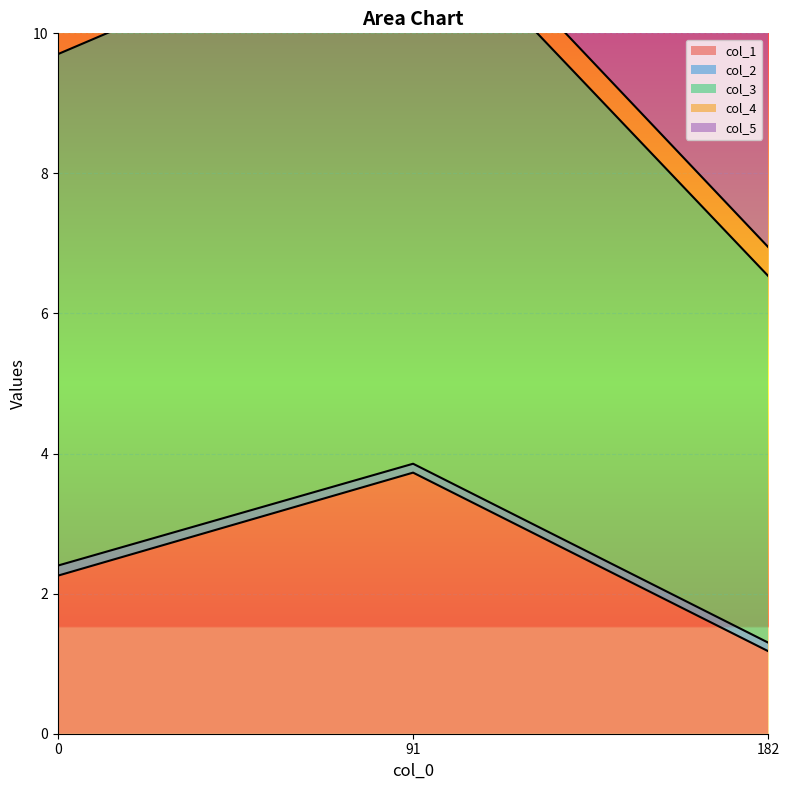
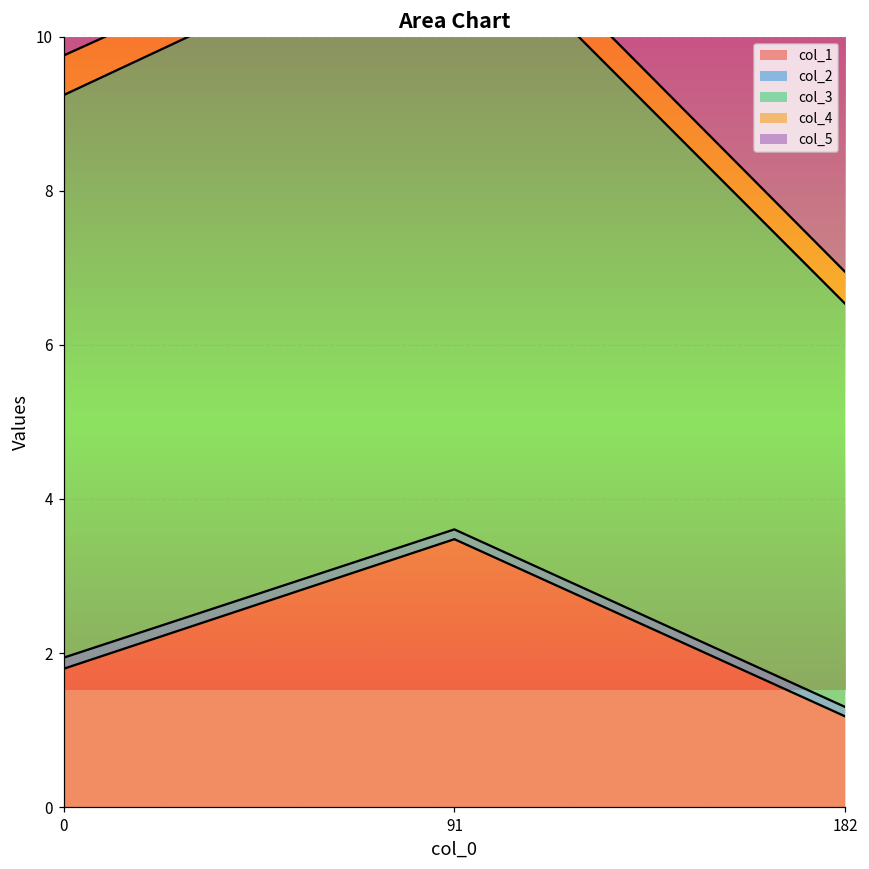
  {
    "col_1": {
-     "0": 2.3,
-     "91": 3.7,
+     "0": 1.8,
+     "91": 3.5,
      "182": 1.2
    },
    "col_2": {
      "0": 0.1,
      "91": 0.1,
      "182": 0.1
    },
    "col_3": {
      "0": 7.3,
      "182": 5.2
    },
    "col_4": {
      "182": 0.4
    }
  }
